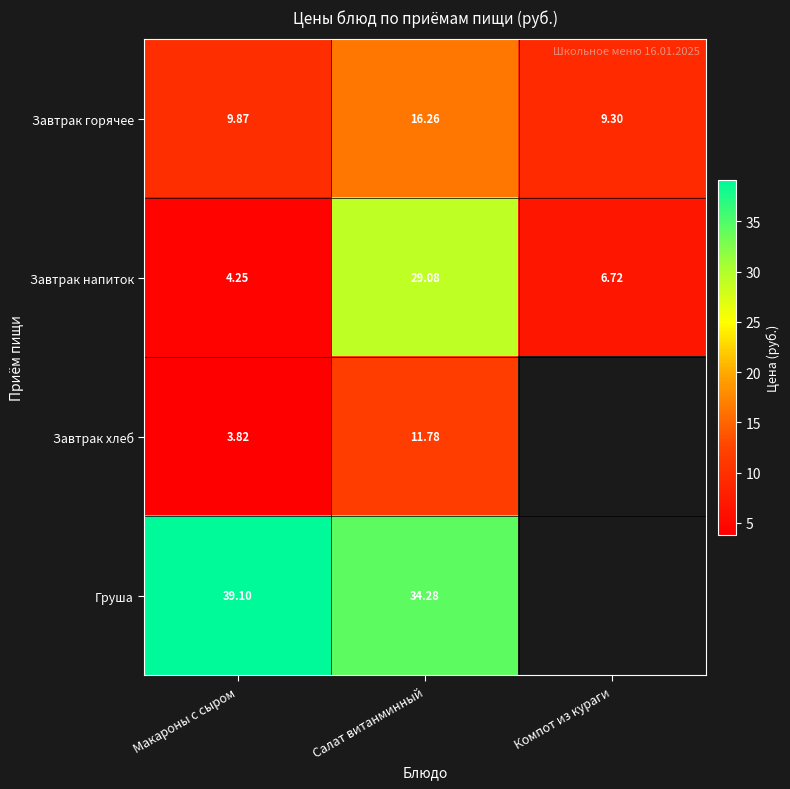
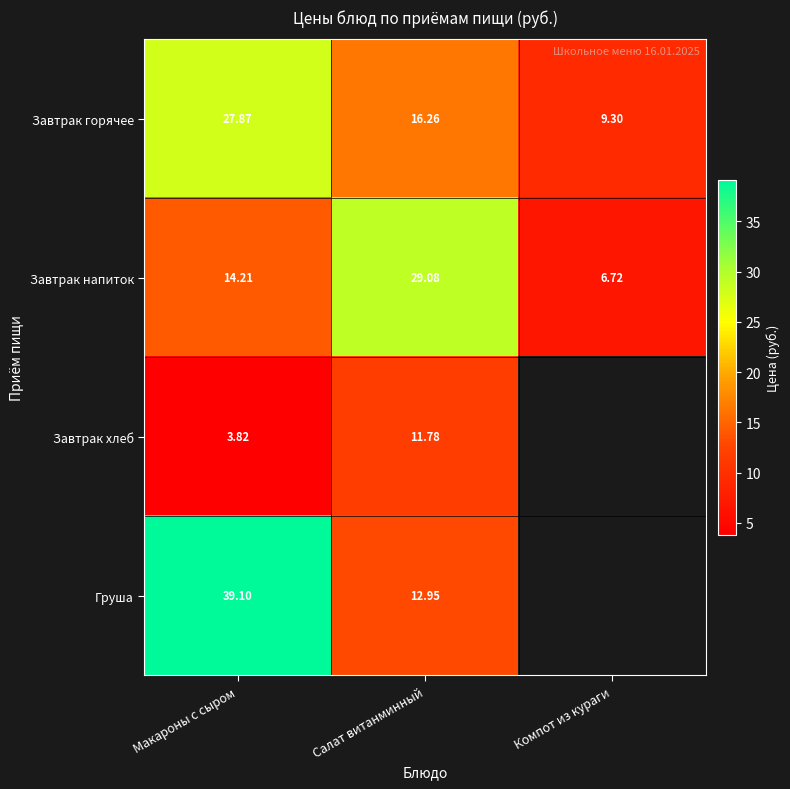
  {
    "Завтрак горячее": {
-     "Макароны с сыром": 9.87,
+     "Макароны с сыром": 27.87,
      "Салат витанминный": 16.26
    },
    "Завтрак напиток": {
-     "Макароны с сыром": 4.25,
+     "Макароны с сыром": 14.21,
      "Салат витанминный": 29.08,
      "Компот из кураги": 6.72
    },
    "Завтрак хлеб": {
      "Макароны с сыром": 3.82,
      "Салат витанминный": 11.78
    },
    "Груша": {
      "Макароны с сыром": 39.10,
-     "Салат витанминный": 34.28
+     "Салат витанминный": 12.95
    }
  }
